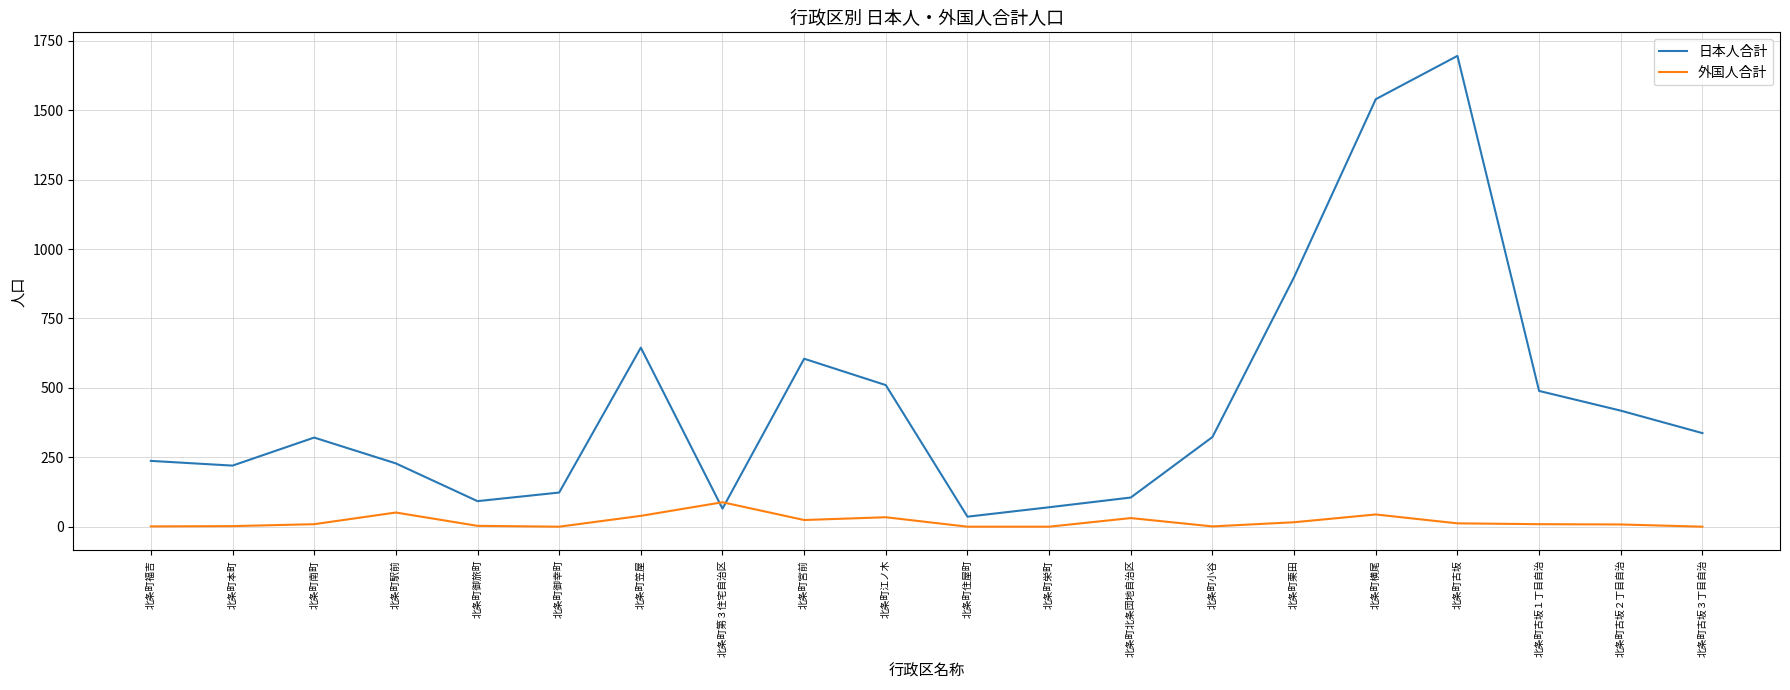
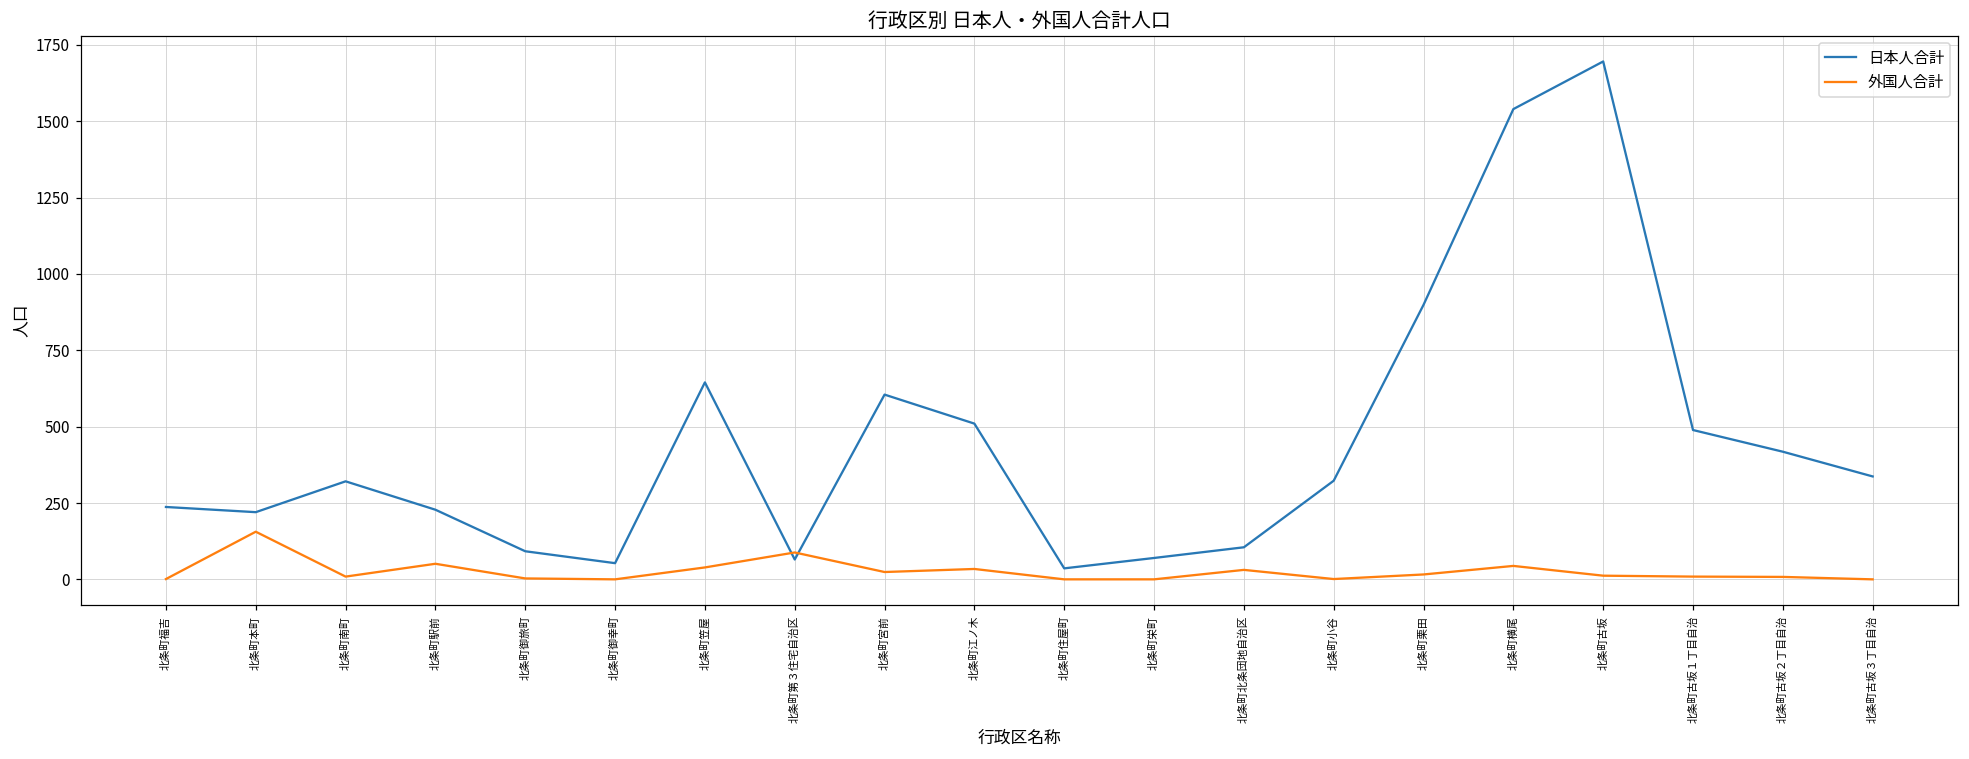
  {
    "日本人合計": {
      "北条町福吉": 240,
      "北条町本町": 220,
      "北条町南町": 320,
      "北条町駅前": 230,
      "北条町御旅町": 90,
-     "北条町御幸町": 120,
+     "北条町御幸町": 50,
      "北条町笠屋": 650,
      "北条町第３住宅自治区": 70,
      "北条町宮前": 610,
      "北条町江ノ木": 510,
      "北条町住屋町": 40,
      "北条町栄町": 70,
      "北条町北条団地自治区": 110,
      "北条町小谷": 320,
      "北条町栗田": 900,
      "北条町横尾": 1540,
      "北条町古坂": 1700,
      "北条町古坂１丁目自治": 490,
      "北条町古坂２丁目自治": 420,
      "北条町古坂３丁目自治": 340
    },
    "外国人合計": {
      "北条町福吉": 0,
-     "北条町本町": 0,
+     "北条町本町": 160,
      "北条町南町": 10,
      "北条町駅前": 50,
      "北条町御旅町": 0,
      "北条町御幸町": 0,
      "北条町笠屋": 40,
      "北条町第３住宅自治区": 90,
      "北条町宮前": 20,
      "北条町江ノ木": 30,
      "北条町住屋町": 0,
      "北条町栄町": 0,
      "北条町北条団地自治区": 30,
      "北条町小谷": 0,
      "北条町栗田": 20,
      "北条町横尾": 40,
      "北条町古坂": 10,
      "北条町古坂１丁目自治": 10,
      "北条町古坂２丁目自治": 10,
      "北条町古坂３丁目自治": 0
    }
  }
